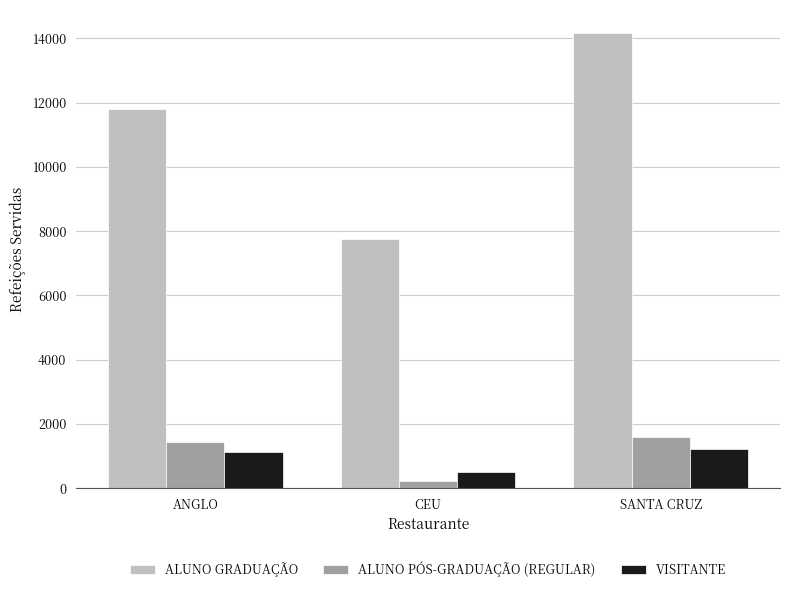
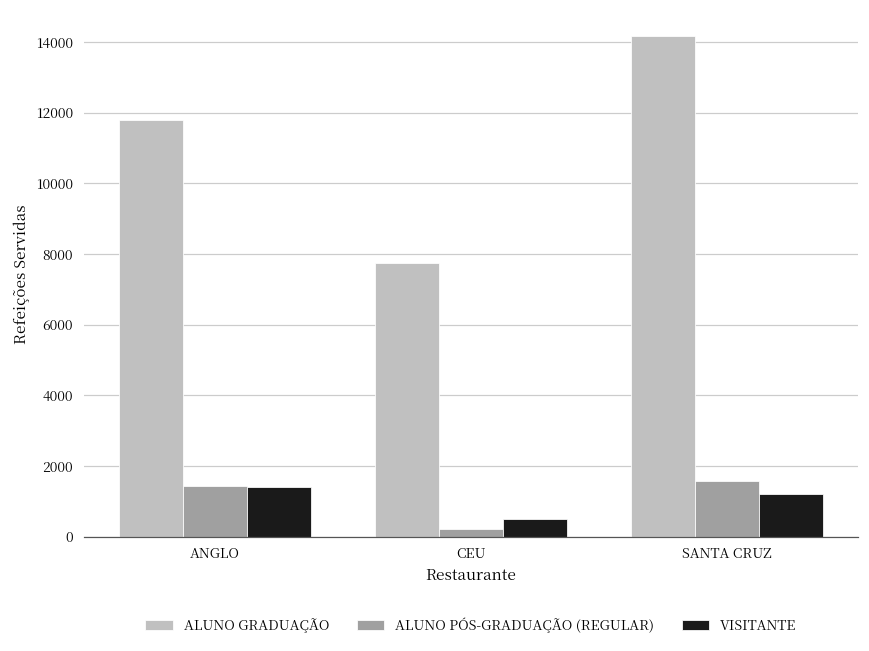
  {
    "VISITANTE": {
-     "ANGLO": 1100,
+     "ANGLO": 1400,
      "CEU": 500,
      "SANTA CRUZ": 1200
    }
  }
